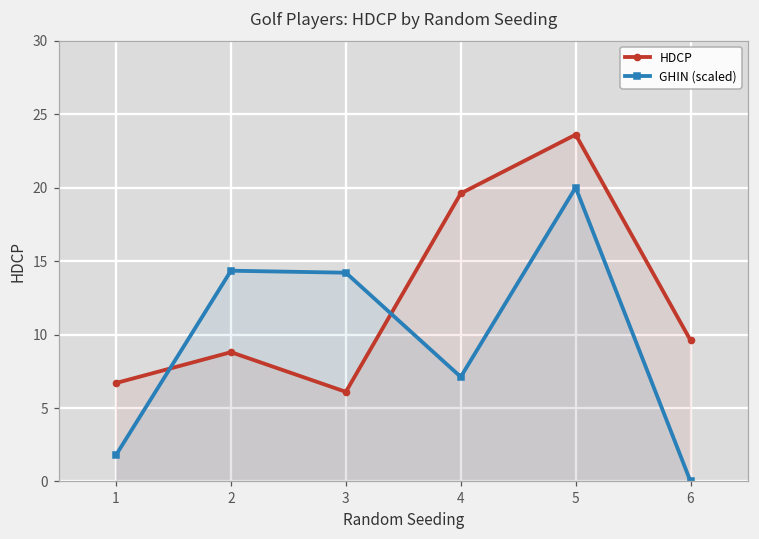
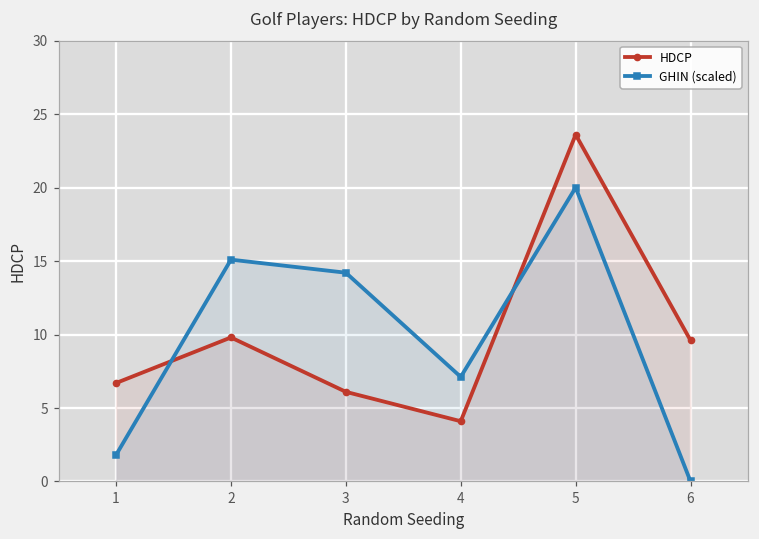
  {
    "HDCP": {
      "1": 6.7,
-     "2": 8.8,
+     "2": 9.8,
      "3": 6.1,
-     "4": 19.6,
+     "4": 4.1,
      "5": 23.6,
      "6": 9.6
    },
    "GHIN (scaled)": {
      "1": 1.8,
-     "2": 14.3,
+     "2": 15.1,
      "3": 14.2,
      "4": 7.1,
      "5": 20.0,
      "6": 0.0
    }
  }
